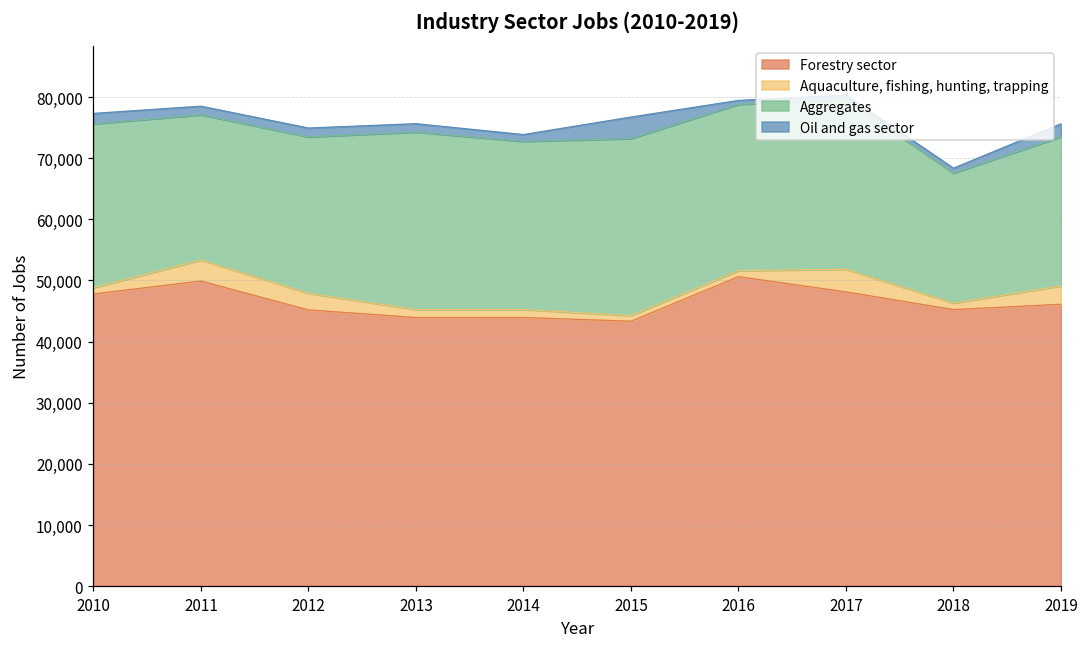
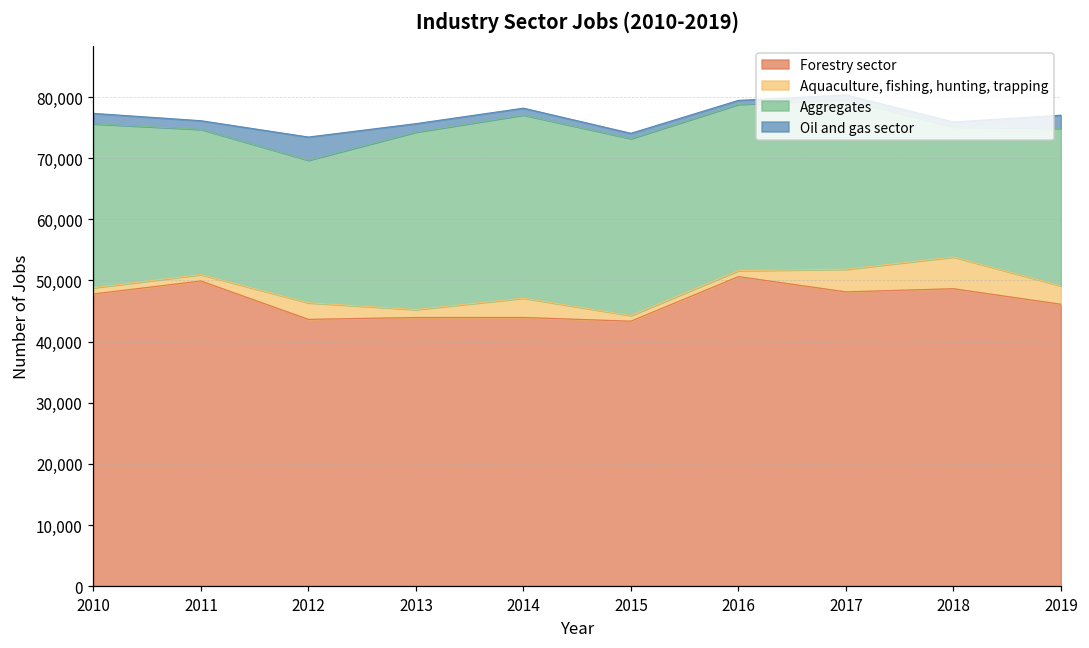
  {
    "Forestry sector": {
      "2010": "48,000",
      "2011": "50,000",
-     "2012": "45,000",
+     "2012": "44,000",
      "2013": "44,000",
      "2014": "44,000",
      "2015": "43,000",
      "2016": "51,000",
      "2017": "48,000",
-     "2018": "45,000",
+     "2018": "49,000",
      "2019": "46,000"
    },
    "Aquaculture, fishing, hunting, trapping": {
      "2010": "1,000",
-     "2011": "3,000",
+     "2011": "1,000",
      "2012": "3,000",
      "2013": "1,000",
-     "2014": "1,000",
+     "2014": "3,000",
      "2015": "1,000",
      "2016": "1,000",
      "2017": "4,000",
-     "2018": "1,000",
+     "2018": "5,000",
      "2019": "3,000"
    },
    "Aggregates": {
      "2010": "27,000",
      "2011": "24,000",
-     "2012": "26,000",
+     "2012": "23,000",
      "2013": "29,000",
-     "2014": "28,000",
+     "2014": "30,000",
      "2015": "29,000",
      "2016": "27,000",
-     "2019": "24,000"
+     "2019": "26,000"
    },
    "Oil and gas sector": {
      "2010": "2,000",
      "2011": "1,000",
-     "2012": "1,000",
+     "2012": "4,000",
      "2013": "1,000",
      "2014": "1,000",
-     "2015": "4,000",
+     "2015": "1,000",
      "2016": "1,000",
      "2019": "2,000"
    }
  }
